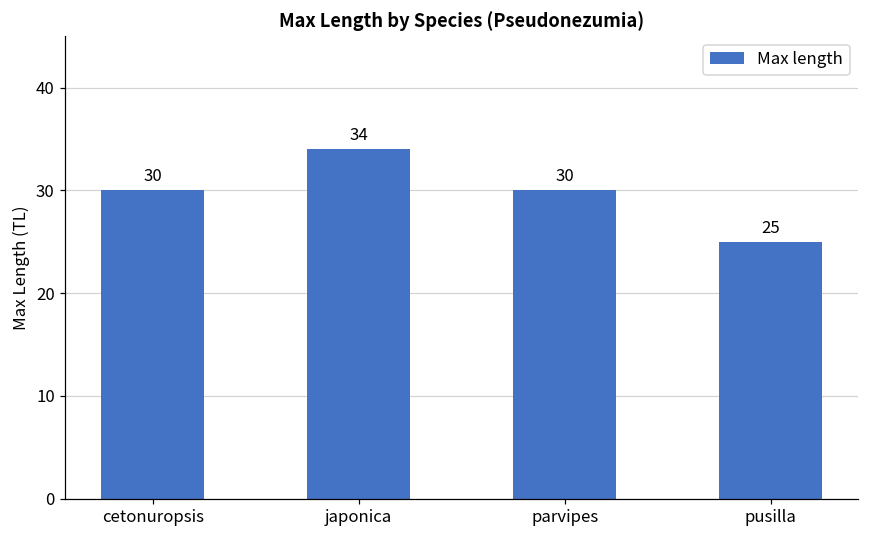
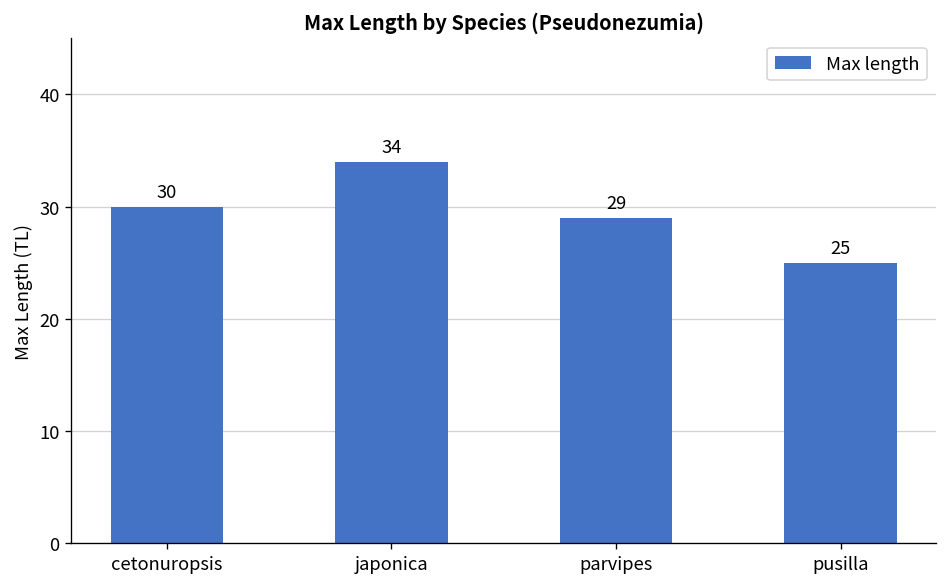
  {
    "cetonuropsis": 30,
    "japonica": 34,
-   "parvipes": 30,
+   "parvipes": 29,
    "pusilla": 25
  }
